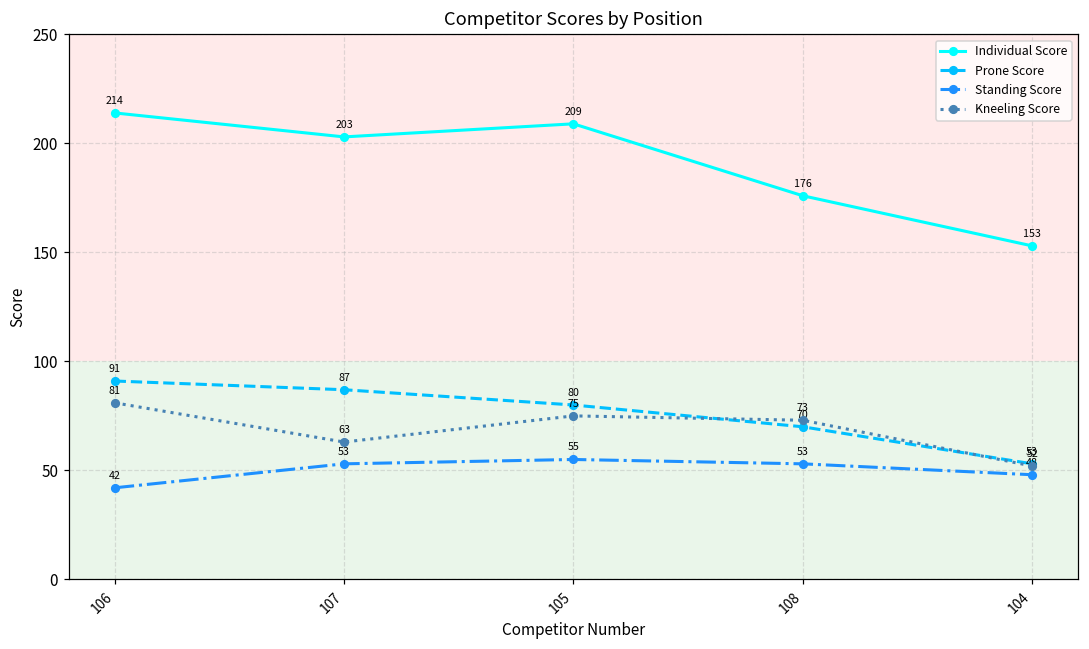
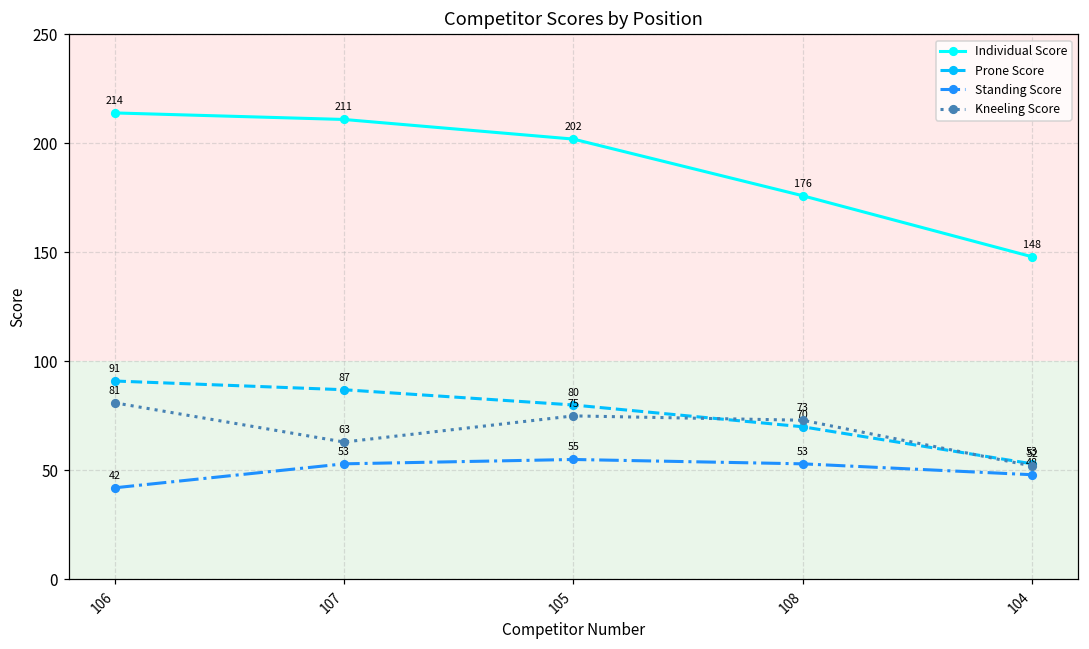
  {
    "Individual Score": {
      "106": 214,
-     "107": 203,
-     "105": 209,
+     "107": 211,
+     "105": 202,
      "108": 176,
-     "104": 153
+     "104": 148
    },
    "Kneeling Score": {
      "106": 81,
      "107": 63
    }
  }
